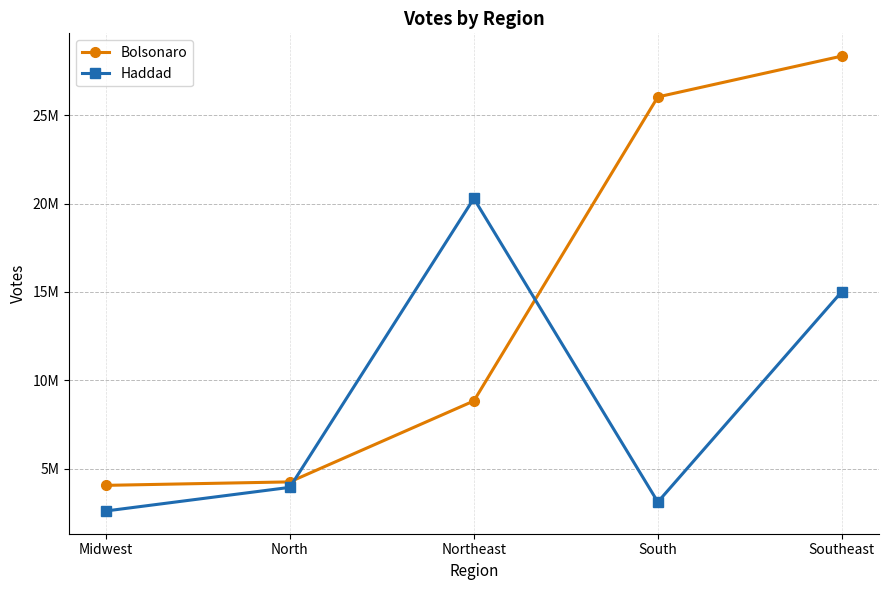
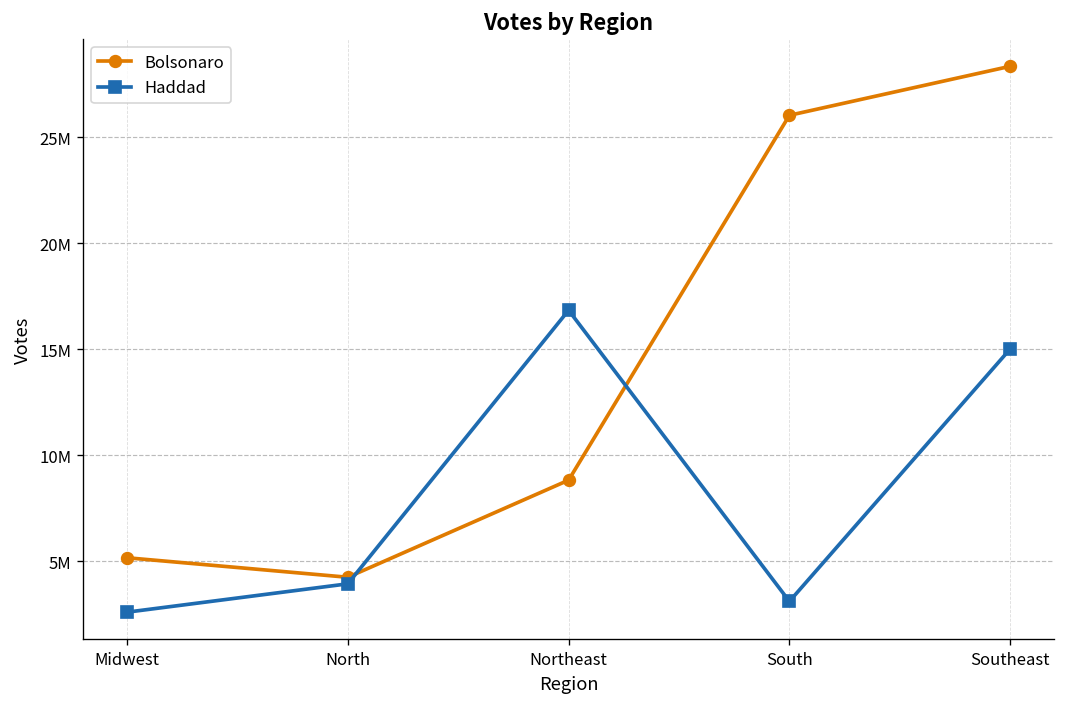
  {
    "Bolsonaro": {
-     "Midwest": 4000000,
+     "Midwest": 5200000,
      "North": 4200000,
      "Northeast": 8800000,
      "South": 26000000,
      "Southeast": 28400000
    },
    "Haddad": {
      "Midwest": 2600000,
      "North": 3900000,
-     "Northeast": 20300000,
+     "Northeast": 16800000,
      "South": 3100000,
      "Southeast": 15000000
    }
  }
